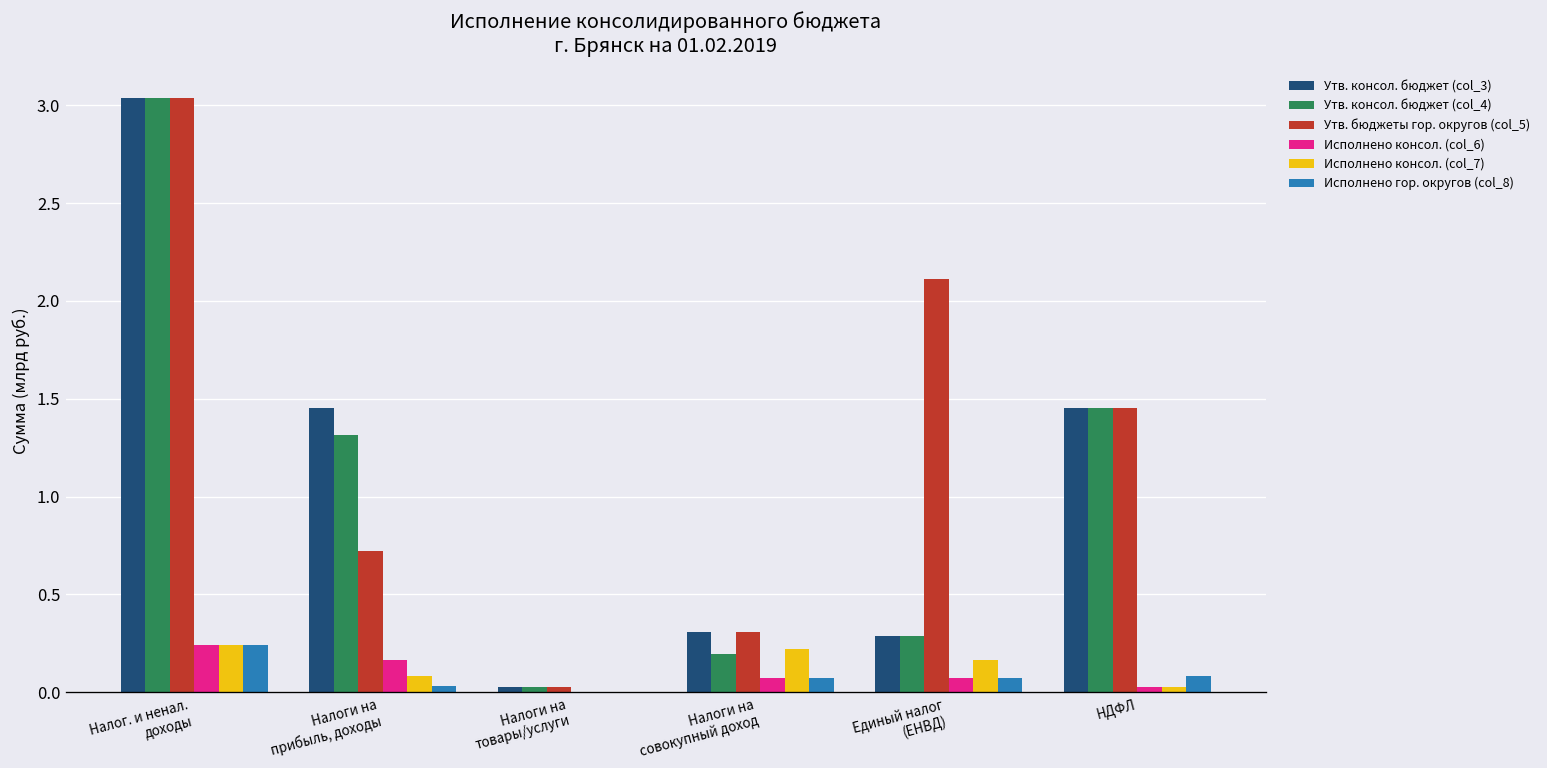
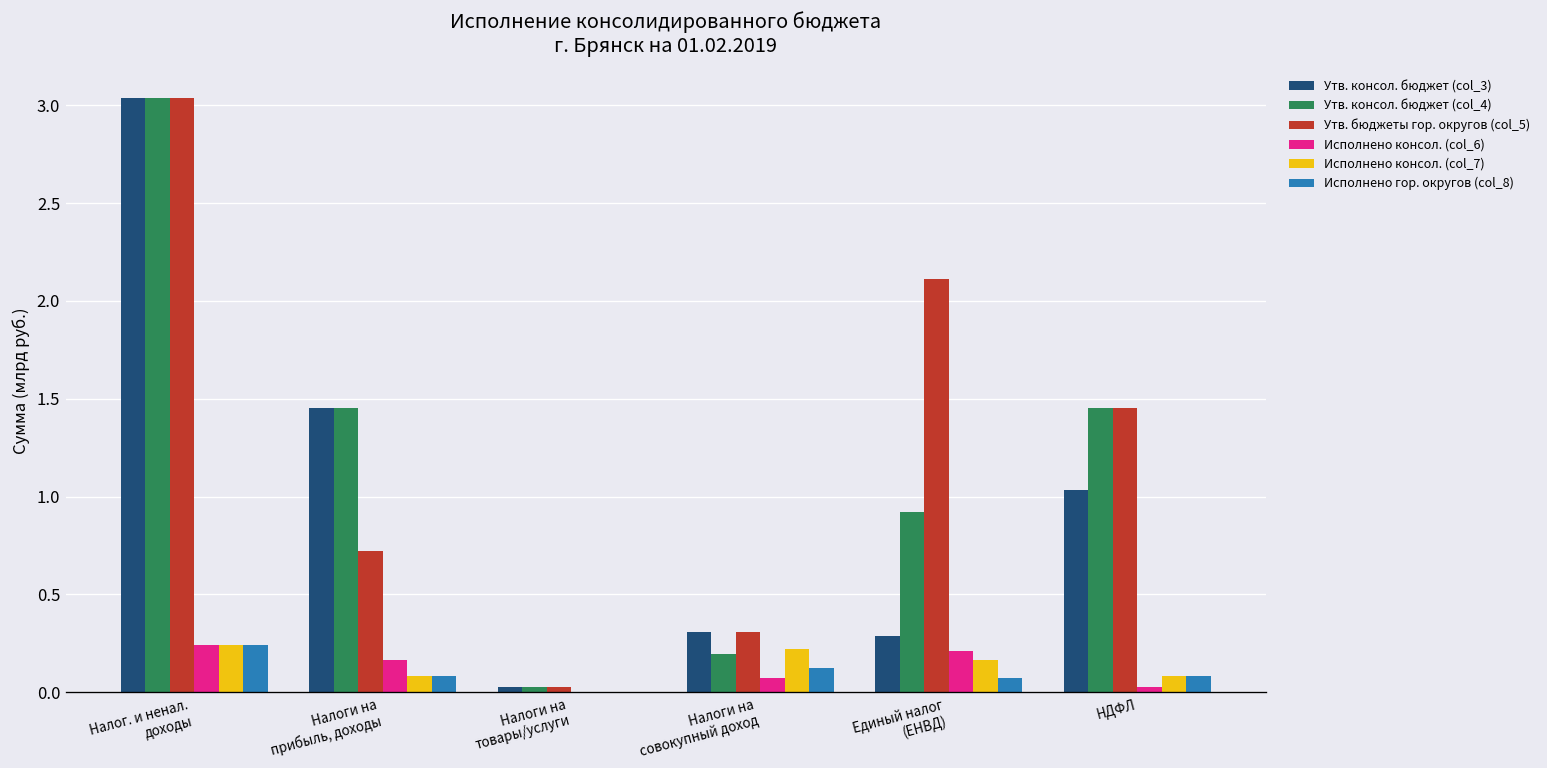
  {
    "Утв. консол. бюджет (col_3)": {
      "Налог. и ненал. доходы": 3.03,
      "Налоги на прибыль, доходы": 1.45,
      "Налоги на товары/услуги": 0.03,
      "Налоги на совокупный доход": 0.31,
      "Единый налог (ЕНВД)": 0.29,
-     "НДФЛ": 1.45
+     "НДФЛ": 1.03
    },
    "Утв. консол. бюджет (col_4)": {
      "Налог. и ненал. доходы": 3.03,
-     "Налоги на прибыль, доходы": 1.31,
+     "Налоги на прибыль, доходы": 1.45,
      "Налоги на товары/услуги": 0.03,
      "Налоги на совокупный доход": 0.20,
-     "Единый налог (ЕНВД)": 0.29,
+     "Единый налог (ЕНВД)": 0.92,
      "НДФЛ": 1.45
    },
    "Утв. бюджеты гор. округов (col_5)": {
      "Налог. и ненал. доходы": 3.03,
      "Налоги на прибыль, доходы": 0.72,
      "Налоги на товары/услуги": 0.03,
      "Налоги на совокупный доход": 0.31,
      "Единый налог (ЕНВД)": 2.11,
      "НДФЛ": 1.45
    },
    "Исполнено консол. (col_6)": {
      "Налог. и ненал. доходы": 0.24,
      "Налоги на прибыль, доходы": 0.17,
      "Налоги на совокупный доход": 0.07,
-     "Единый налог (ЕНВД)": 0.07,
+     "Единый налог (ЕНВД)": 0.21,
      "НДФЛ": 0.03
    },
    "Исполнено консол. (col_7)": {
      "Налог. и ненал. доходы": 0.24,
      "Налоги на прибыль, доходы": 0.08,
      "Налоги на совокупный доход": 0.22,
      "Единый налог (ЕНВД)": 0.17,
-     "НДФЛ": 0.03
+     "НДФЛ": 0.08
    },
    "Исполнено гор. округов (col_8)": {
      "Налог. и ненал. доходы": 0.24,
-     "Налоги на прибыль, доходы": 0.03,
-     "Налоги на совокупный доход": 0.07,
+     "Налоги на прибыль, доходы": 0.08,
+     "Налоги на совокупный доход": 0.12,
      "Единый налог (ЕНВД)": 0.07,
      "НДФЛ": 0.08
    }
  }
